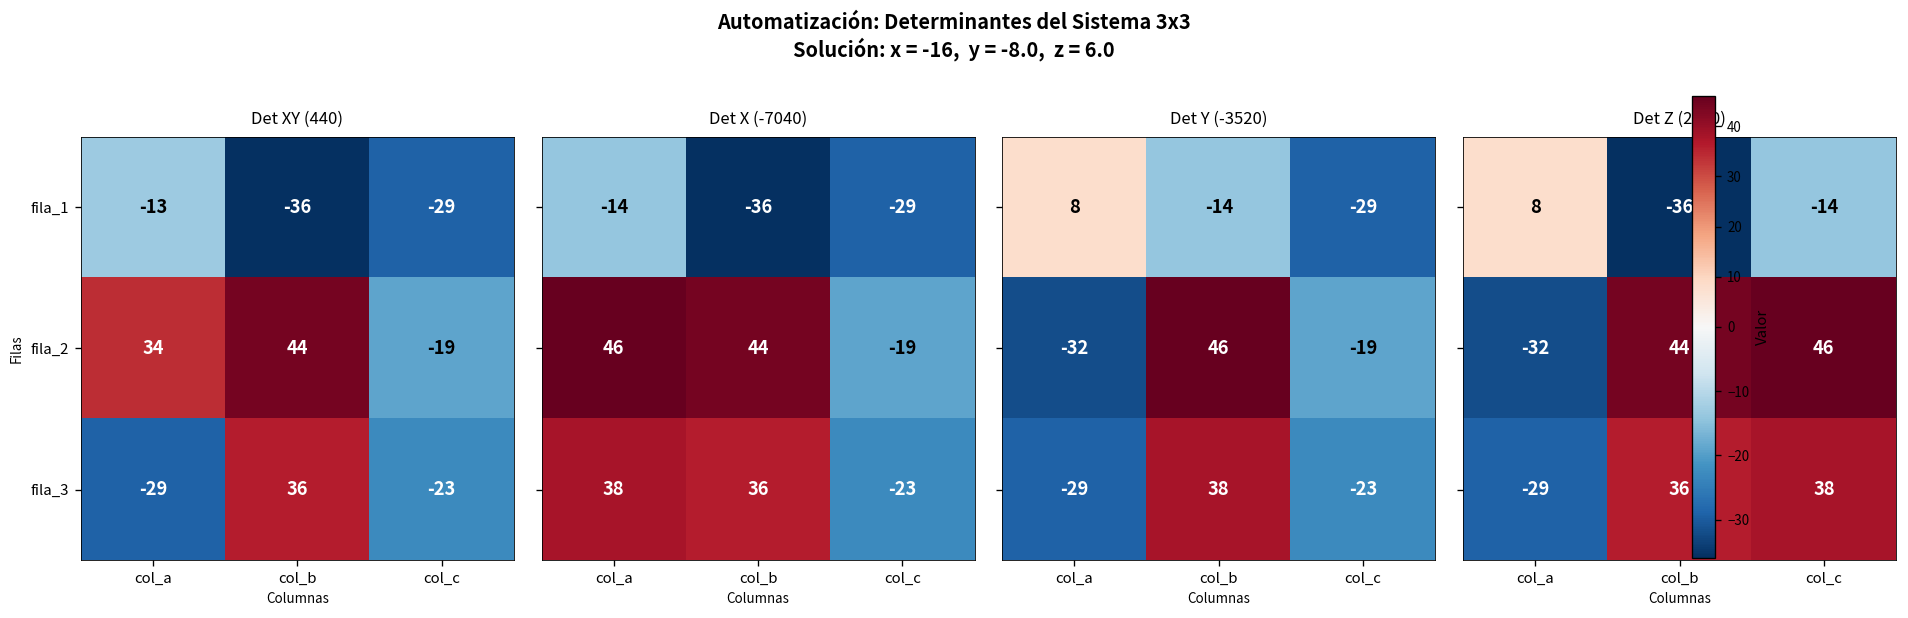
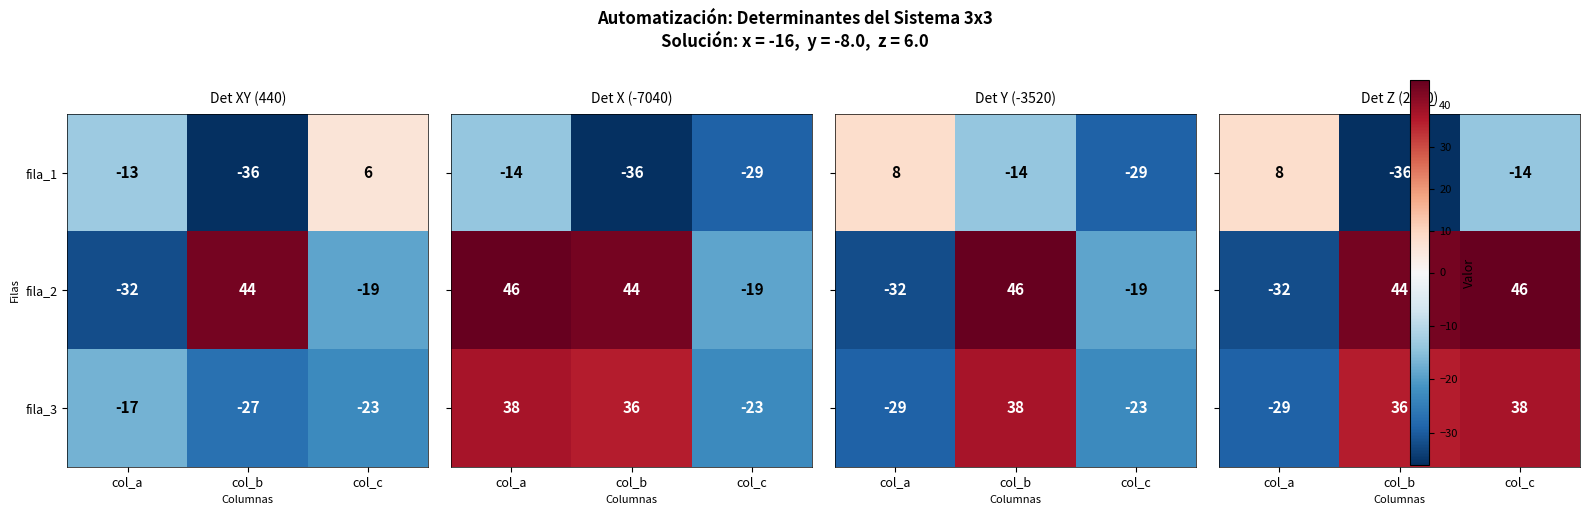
  {
    "Det XY (440)": {
      "fila_1": {
        "col_a": -13,
        "col_b": -36,
-       "col_c": -29
+       "col_c": 6
      },
      "fila_2": {
-       "col_a": 34,
+       "col_a": -32,
        "col_b": 44,
        "col_c": -19
      },
      "fila_3": {
-       "col_a": -29,
-       "col_b": 36,
+       "col_a": -17,
+       "col_b": -27,
        "col_c": -23
      }
    }
  }
